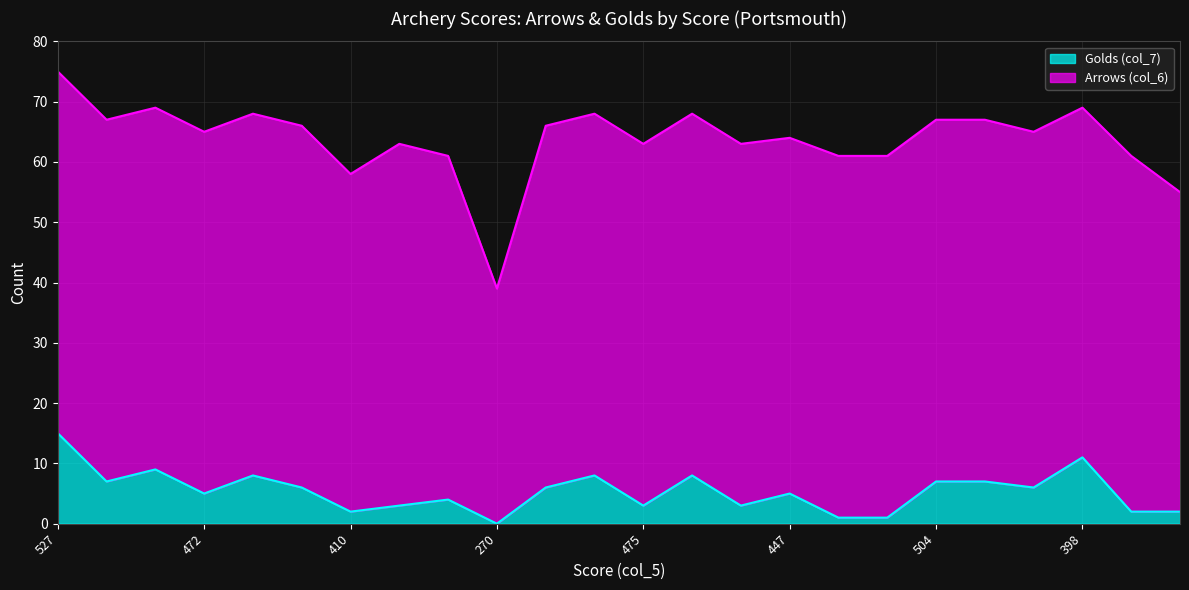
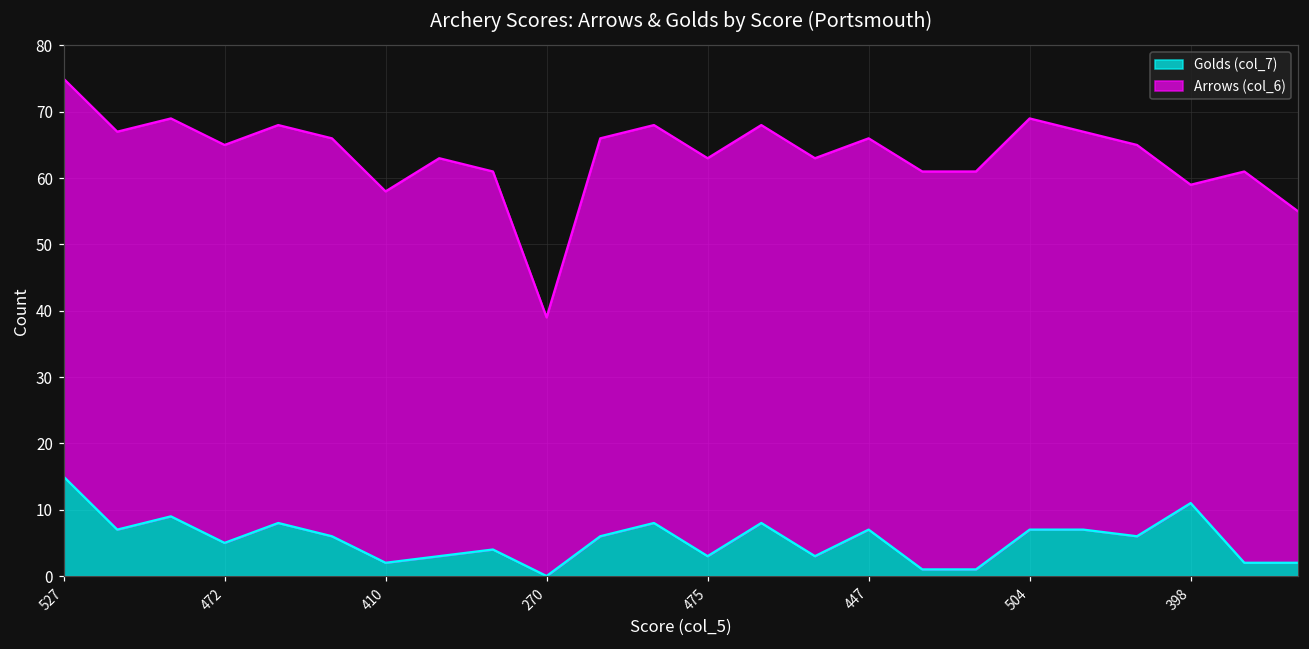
  {
    "Golds (col_7)": {
      "527": 15,
      "472": 5,
      "410": 2,
      "270": 0,
      "475": 3,
-     "447": 5,
+     "447": 7,
      "504": 7,
      "398": 11
    },
    "Arrows (col_6)": {
      "527": 60,
      "472": 60,
      "410": 56,
      "270": 39,
      "475": 60,
      "447": 59,
-     "504": 60,
-     "398": 58
+     "504": 62,
+     "398": 48
    }
  }
